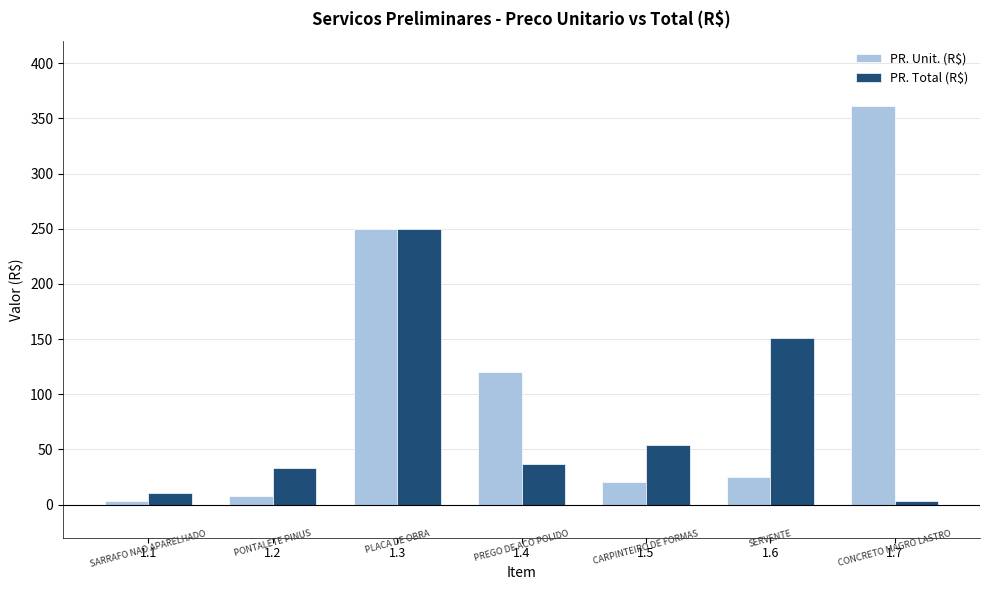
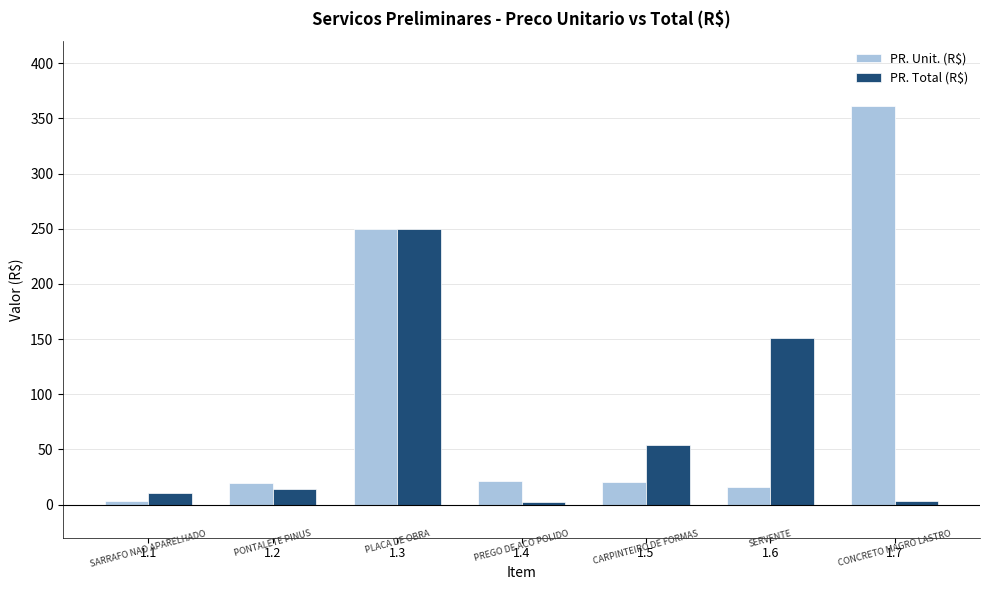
  {
    "PR. Unit. (R$)": {
      "1.1": 4,
-     "1.2": 8,
+     "1.2": 19,
      "1.3": 250,
-     "1.4": 120,
+     "1.4": 22,
      "1.5": 20,
-     "1.6": 25,
+     "1.6": 16,
      "1.7": 362
    },
    "PR. Total (R$)": {
      "1.1": 11,
-     "1.2": 33,
+     "1.2": 14,
      "1.3": 250,
-     "1.4": 37,
+     "1.4": 2,
      "1.5": 54,
      "1.6": 151,
      "1.7": 4
    }
  }
